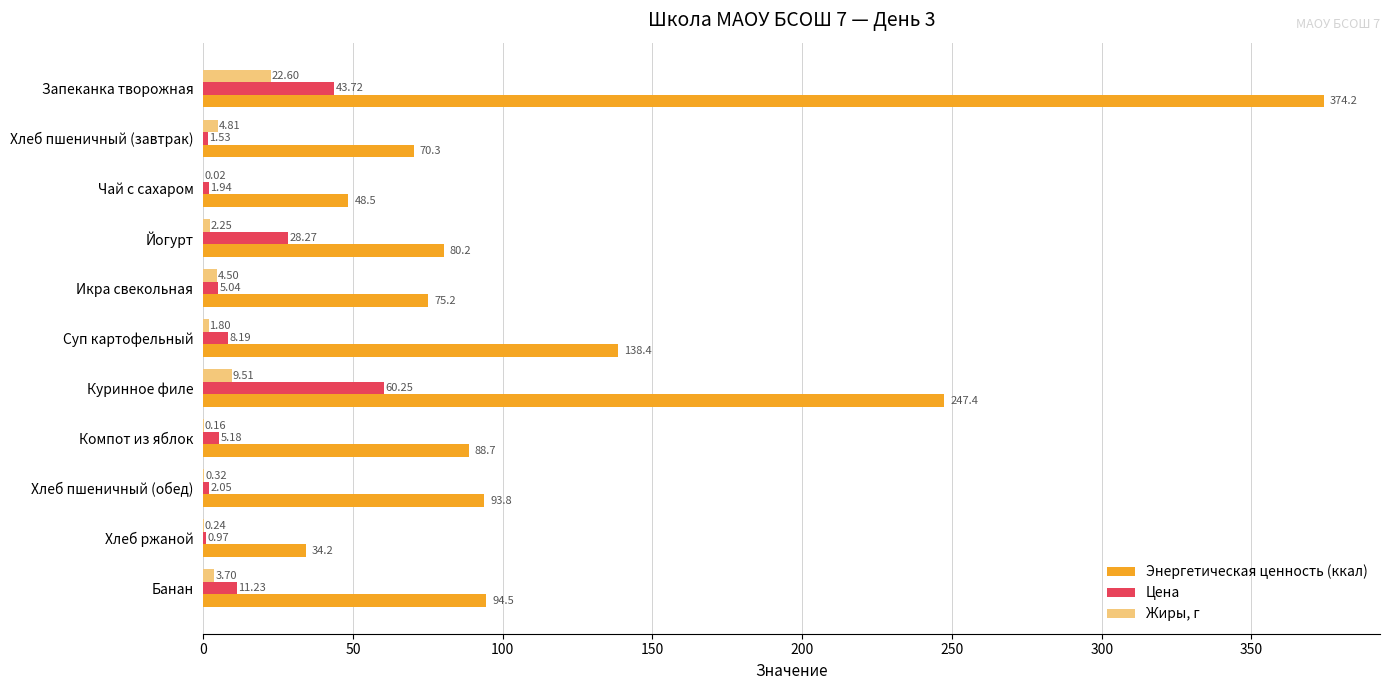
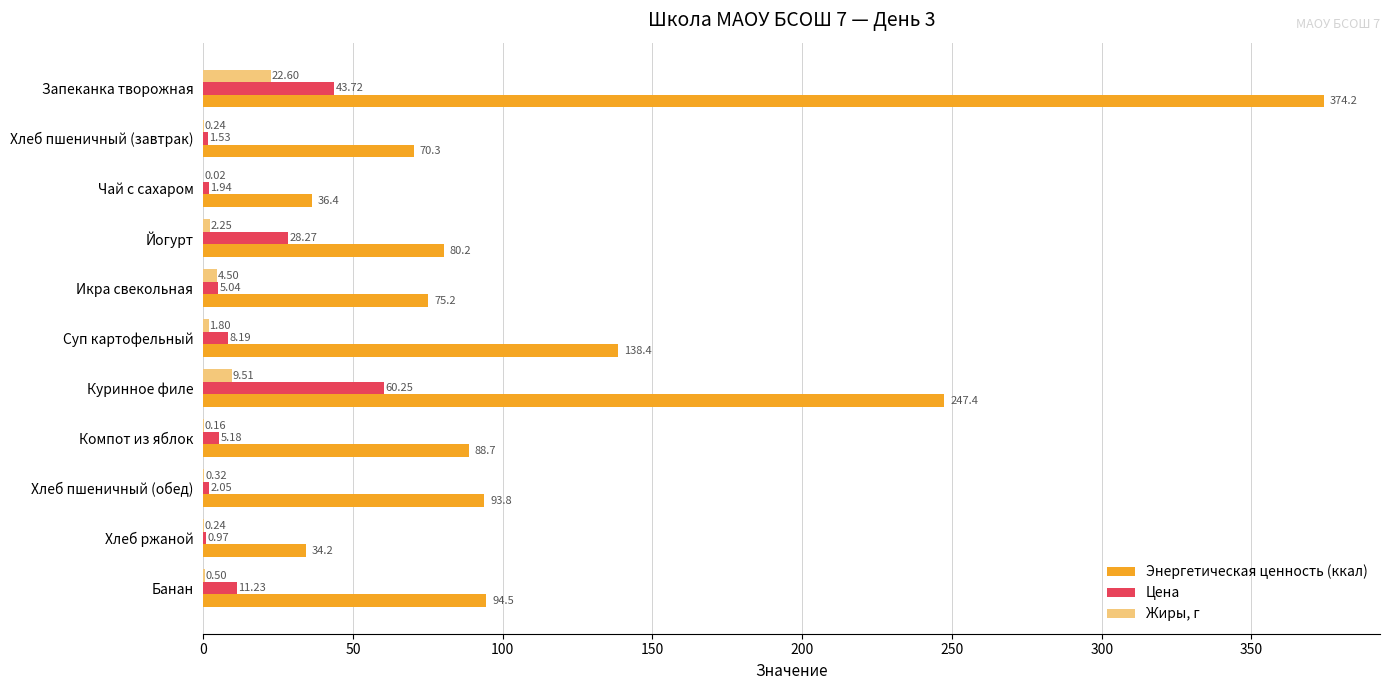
  {
    "Энергетическая ценность (ккал)": {
      "Запеканка творожная": 374.2,
      "Хлеб пшеничный (завтрак)": 70.3,
-     "Чай с сахаром": 48.5,
+     "Чай с сахаром": 36.4,
      "Йогурт": 80.2,
      "Икра свекольная": 75.2,
      "Суп картофельный": 138.4,
      "Куринное филе": 247.4,
      "Компот из яблок": 88.7,
      "Хлеб пшеничный (обед)": 93.8,
      "Хлеб ржаной": 34.2,
      "Банан": 94.5
    },
    "Цена": {
      "Запеканка творожная": 43.72,
      "Хлеб пшеничный (завтрак)": 1.53,
      "Чай с сахаром": 1.94,
      "Йогурт": 28.27,
      "Икра свекольная": 5.04,
      "Суп картофельный": 8.19,
      "Куринное филе": 60.25,
      "Компот из яблок": 5.18,
      "Хлеб пшеничный (обед)": 2.05,
      "Хлеб ржаной": 0.97,
      "Банан": 11.23
    },
    "Жиры, г": {
      "Запеканка творожная": 22.60,
-     "Хлеб пшеничный (завтрак)": 4.81,
+     "Хлеб пшеничный (завтрак)": 0.24,
      "Чай с сахаром": 0.02,
      "Йогурт": 2.25,
      "Икра свекольная": 4.50,
      "Суп картофельный": 1.80,
      "Куринное филе": 9.51,
      "Компот из яблок": 0.16,
      "Хлеб пшеничный (обед)": 0.32,
      "Хлеб ржаной": 0.24,
-     "Банан": 3.70
+     "Банан": 0.50
    }
  }
